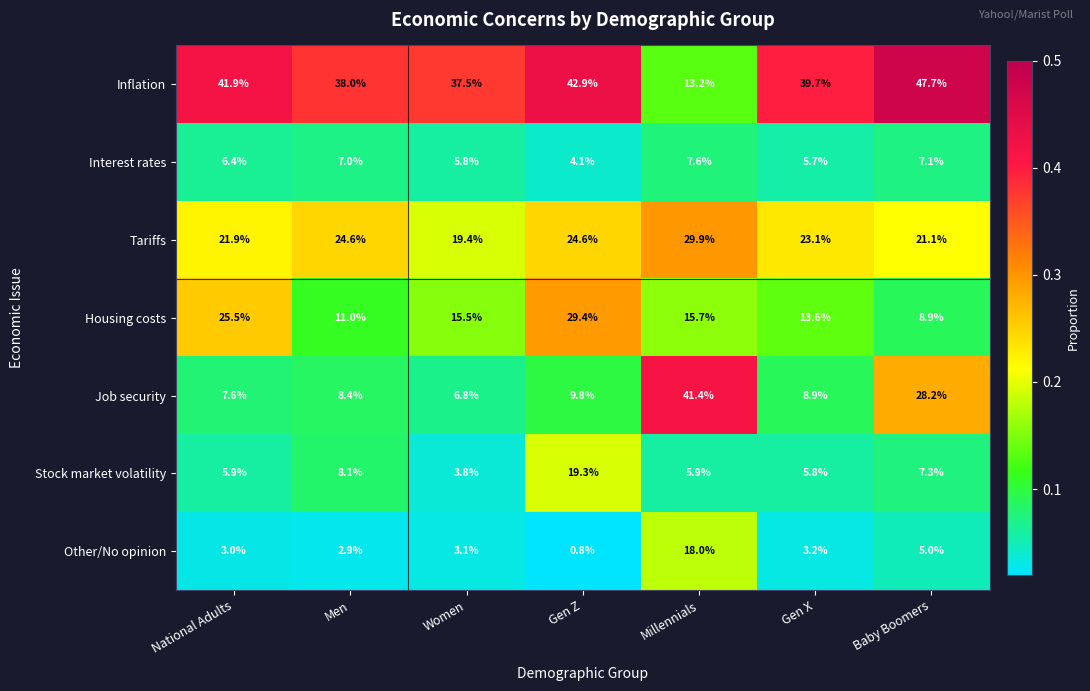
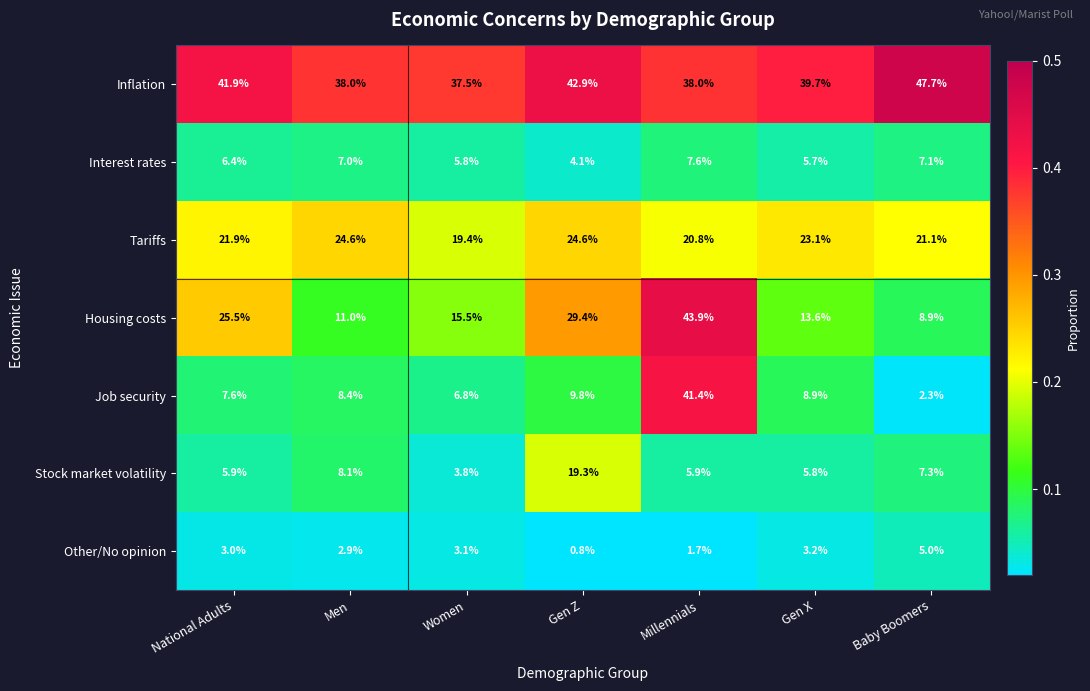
  {
    "Inflation": {
      "National Adults": "41.9%",
      "Men": "38.0%",
      "Women": "37.5%",
      "Gen Z": "42.9%",
-     "Millennials": "13.2%",
+     "Millennials": "38.0%",
      "Gen X": "39.7%",
      "Baby Boomers": "47.7%"
    },
    "Interest rates": {
      "National Adults": "6.4%",
      "Men": "7.0%",
      "Women": "5.8%",
      "Gen Z": "4.1%",
      "Millennials": "7.6%",
      "Gen X": "5.7%",
      "Baby Boomers": "7.1%"
    },
    "Tariffs": {
      "National Adults": "21.9%",
      "Men": "24.6%",
      "Women": "19.4%",
      "Gen Z": "24.6%",
-     "Millennials": "29.9%",
+     "Millennials": "20.8%",
      "Gen X": "23.1%",
      "Baby Boomers": "21.1%"
    },
    "Housing costs": {
      "National Adults": "25.5%",
      "Men": "11.0%",
      "Women": "15.5%",
      "Gen Z": "29.4%",
-     "Millennials": "15.7%",
+     "Millennials": "43.9%",
      "Gen X": "13.6%",
      "Baby Boomers": "8.9%"
    },
    "Job security": {
      "National Adults": "7.6%",
      "Men": "8.4%",
      "Women": "6.8%",
      "Gen Z": "9.8%",
      "Millennials": "41.4%",
      "Gen X": "8.9%",
-     "Baby Boomers": "28.2%"
+     "Baby Boomers": "2.3%"
    },
    "Stock market volatility": {
      "National Adults": "5.9%",
      "Men": "8.1%",
      "Women": "3.8%",
      "Gen Z": "19.3%",
      "Millennials": "5.9%",
      "Gen X": "5.8%",
      "Baby Boomers": "7.3%"
    },
    "Other/No opinion": {
      "National Adults": "3.0%",
      "Men": "2.9%",
      "Women": "3.1%",
      "Gen Z": "0.8%",
-     "Millennials": "18.0%",
+     "Millennials": "1.7%",
      "Gen X": "3.2%",
      "Baby Boomers": "5.0%"
    }
  }
